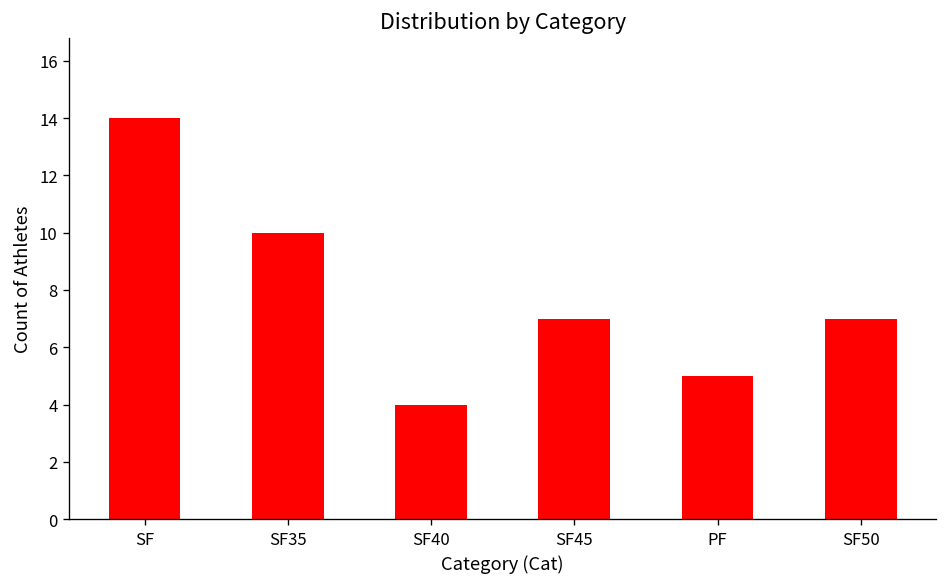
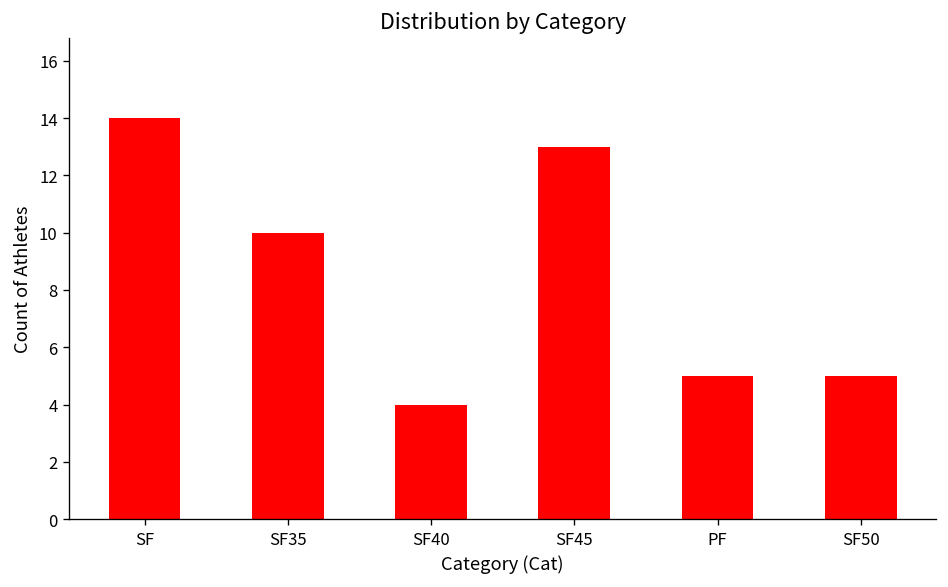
  {
    "SF": 14,
    "SF35": 10,
    "SF40": 4,
-   "SF45": 7,
+   "SF45": 13,
    "PF": 5,
-   "SF50": 7
+   "SF50": 5
  }
